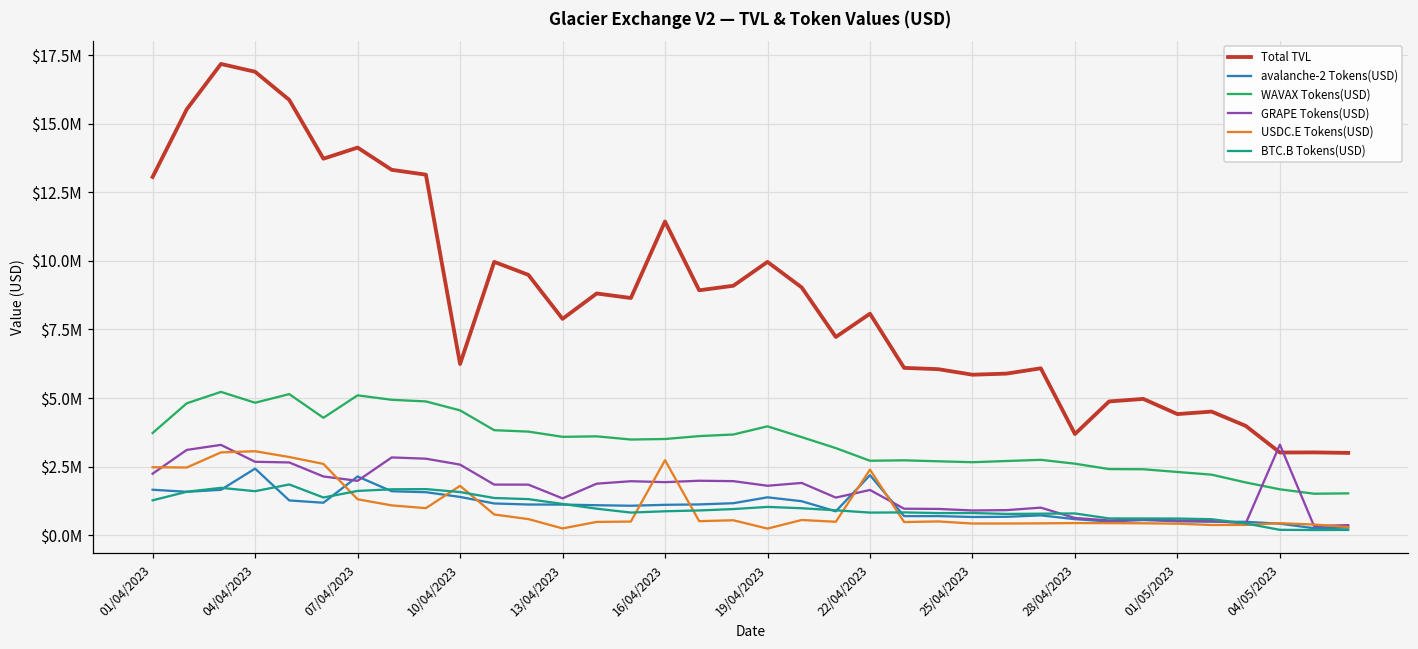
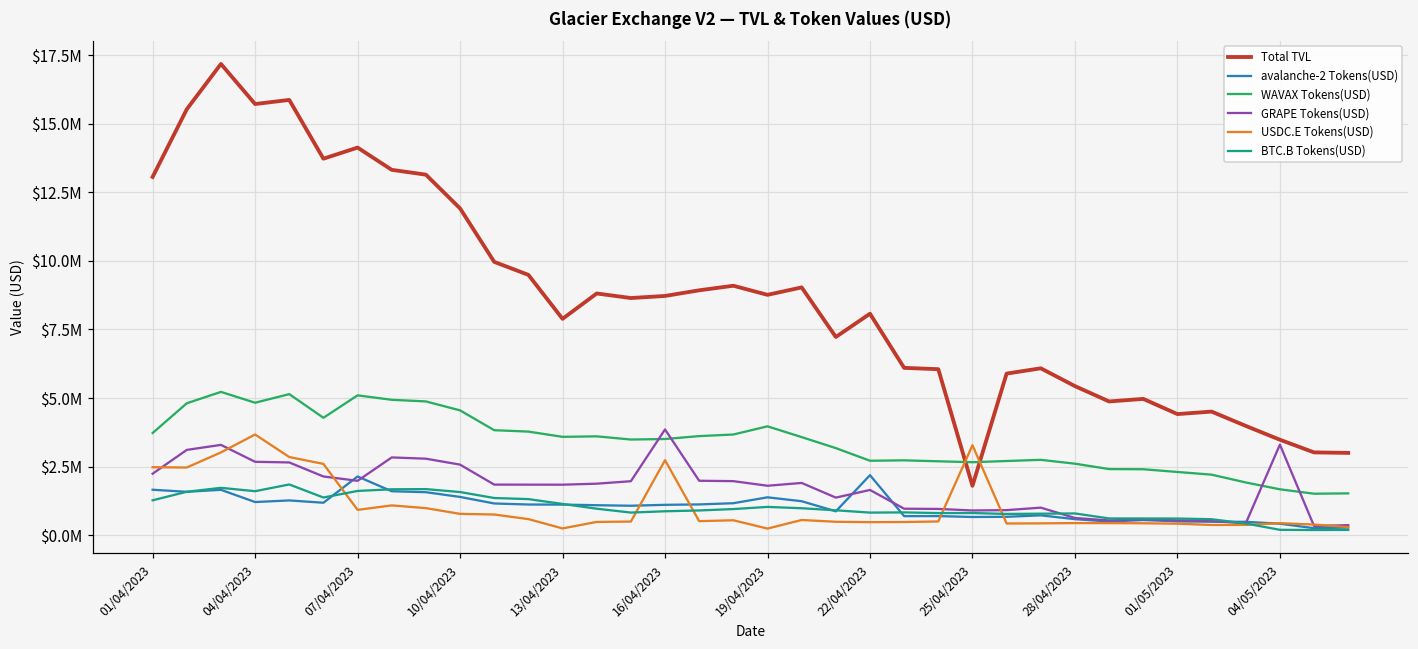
  {
    "Total TVL": {
      "01/04/2023": "$13100000",
-     "04/04/2023": "$16900000",
+     "04/04/2023": "$15700000",
      "07/04/2023": "$14100000",
-     "10/04/2023": "$6200000",
+     "10/04/2023": "$11900000",
      "13/04/2023": "$7900000",
-     "16/04/2023": "$11400000",
-     "19/04/2023": "$10000000",
+     "16/04/2023": "$8700000",
+     "19/04/2023": "$8800000",
      "22/04/2023": "$8100000",
-     "25/04/2023": "$5800000",
-     "28/04/2023": "$3700000",
+     "25/04/2023": "$1800000",
+     "28/04/2023": "$5400000",
      "01/05/2023": "$4400000",
-     "04/05/2023": "$3000000"
+     "04/05/2023": "$3500000"
    },
    "avalanche-2 Tokens(USD)": {
      "01/04/2023": "$1700000",
-     "04/04/2023": "$2400000",
+     "04/04/2023": "$1200000",
      "07/04/2023": "$2100000",
      "10/04/2023": "$1400000",
      "16/04/2023": "$1100000",
      "19/04/2023": "$1400000",
      "22/04/2023": "$2200000",
      "25/04/2023": "$700000"
    },
    "GRAPE Tokens(USD)": {
      "01/04/2023": "$2200000",
      "04/04/2023": "$2700000",
      "07/04/2023": "$2000000",
      "10/04/2023": "$2600000",
-     "13/04/2023": "$1300000",
-     "16/04/2023": "$1900000",
+     "13/04/2023": "$1800000",
+     "16/04/2023": "$3900000",
      "19/04/2023": "$1800000",
      "22/04/2023": "$1600000",
      "04/05/2023": "$3300000"
    },
    "USDC.E Tokens(USD)": {
      "01/04/2023": "$2500000",
-     "04/04/2023": "$3100000",
-     "07/04/2023": "$1300000",
-     "10/04/2023": "$1800000",
+     "04/04/2023": "$3700000",
+     "07/04/2023": "$900000",
+     "10/04/2023": "$800000",
      "13/04/2023": "$200000",
      "16/04/2023": "$2700000",
      "19/04/2023": "$200000",
-     "22/04/2023": "$2400000",
-     "25/04/2023": "$400000",
+     "22/04/2023": "$500000",
+     "25/04/2023": "$3300000",
      "28/04/2023": "$400000"
    }
  }
